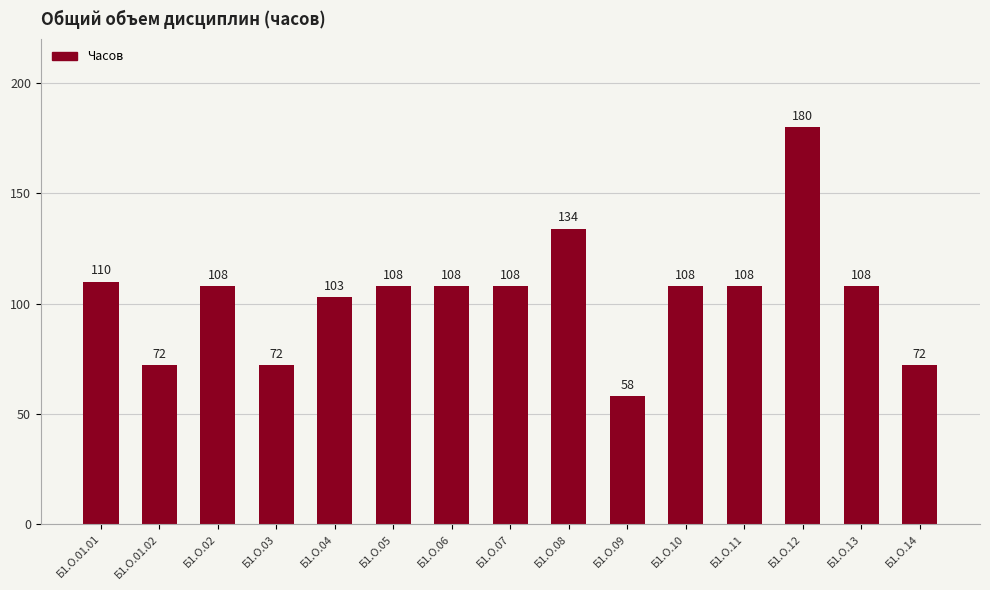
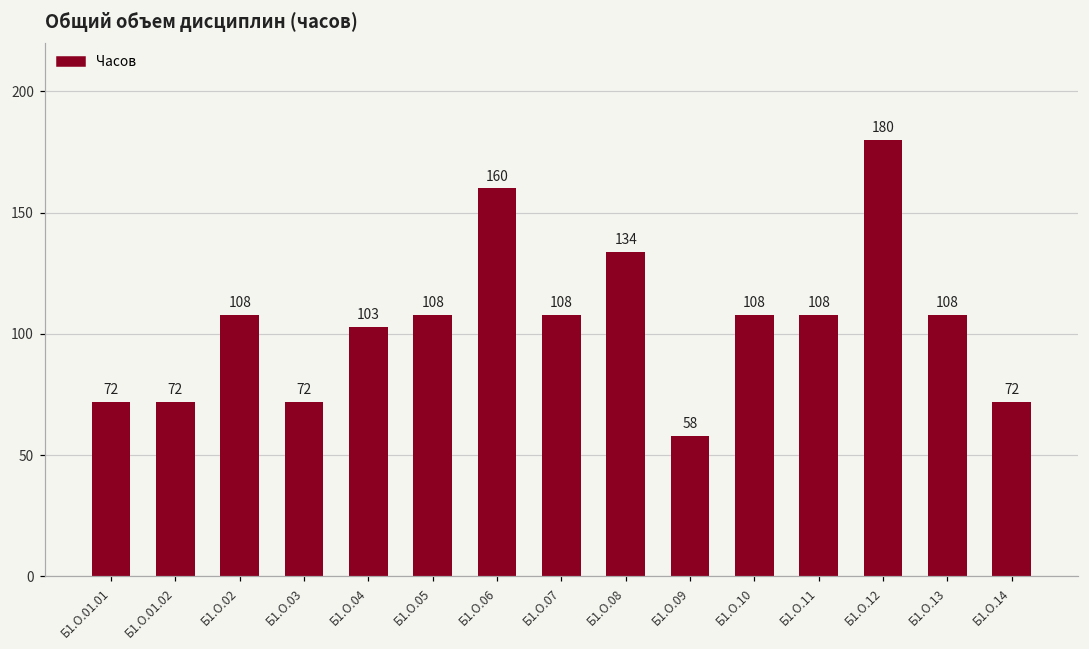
  {
-   "Б1.О.01.01": 110,
+   "Б1.О.01.01": 72,
    "Б1.О.01.02": 72,
    "Б1.О.02": 108,
    "Б1.О.03": 72,
    "Б1.О.04": 103,
    "Б1.О.05": 108,
-   "Б1.О.06": 108,
+   "Б1.О.06": 160,
    "Б1.О.07": 108,
    "Б1.О.08": 134,
    "Б1.О.09": 58,
    "Б1.О.10": 108,
    "Б1.О.11": 108,
    "Б1.О.12": 180,
    "Б1.О.13": 108,
    "Б1.О.14": 72
  }
